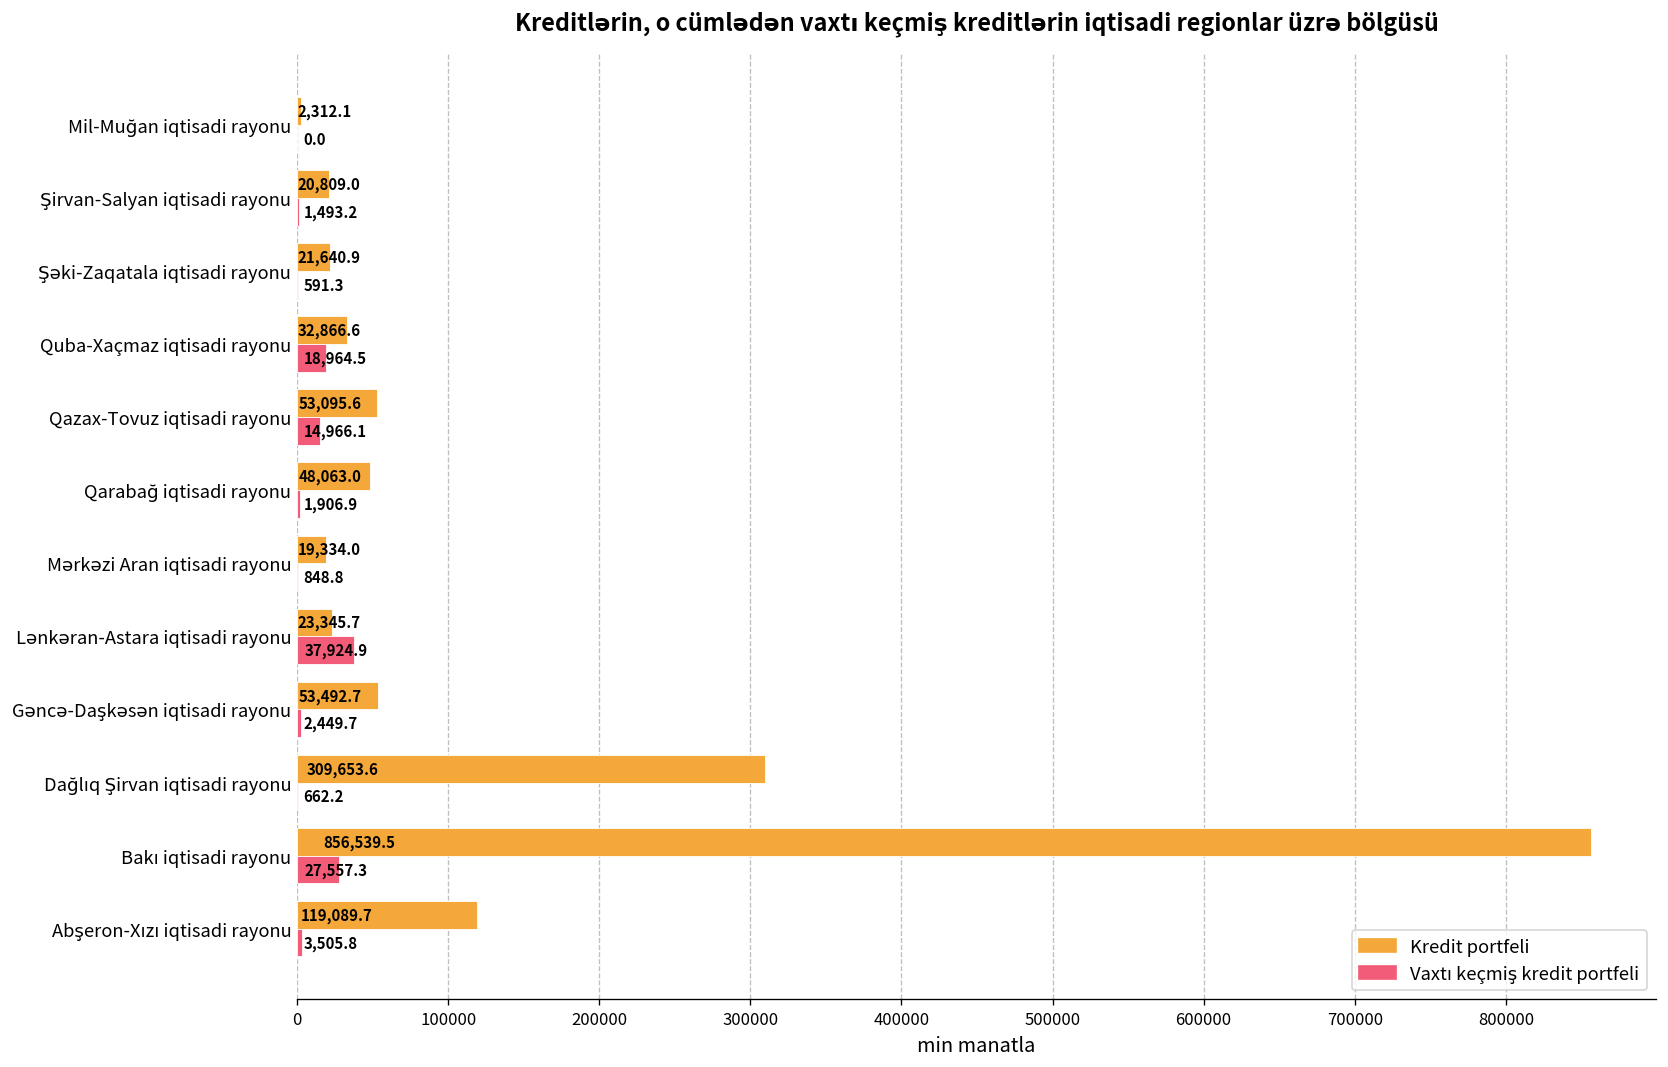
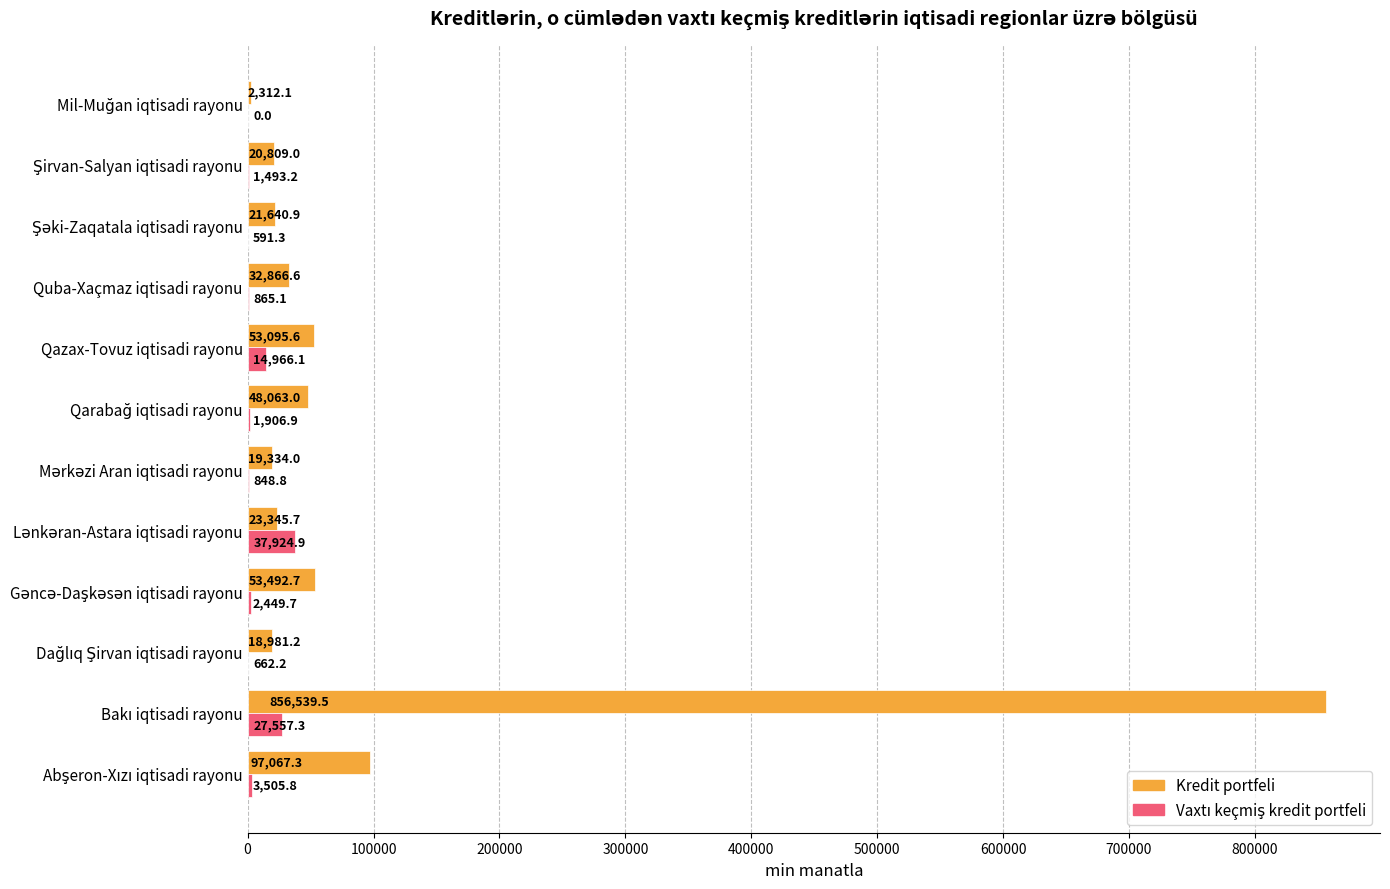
  {
    "Kredit portfeli": {
      "Mil-Muğan iqtisadi rayonu": "2,312.1",
      "Şirvan-Salyan iqtisadi rayonu": "20,809.0",
      "Şəki-Zaqatala iqtisadi rayonu": "21,640.9",
      "Quba-Xaçmaz iqtisadi rayonu": "32,866.6",
      "Qazax-Tovuz iqtisadi rayonu": "53,095.6",
      "Qarabağ iqtisadi rayonu": "48,063.0",
      "Mərkəzi Aran iqtisadi rayonu": "19,334.0",
      "Lənkəran-Astara iqtisadi rayonu": "23,345.7",
      "Gəncə-Daşkəsən iqtisadi rayonu": "53,492.7",
-     "Dağlıq Şirvan iqtisadi rayonu": "309,653.6",
+     "Dağlıq Şirvan iqtisadi rayonu": "18,981.2",
      "Bakı iqtisadi rayonu": "856,539.5",
-     "Abşeron-Xızı iqtisadi rayonu": "119,089.7"
+     "Abşeron-Xızı iqtisadi rayonu": "97,067.3"
    },
    "Vaxtı keçmiş kredit portfeli": {
      "Mil-Muğan iqtisadi rayonu": "0.0",
      "Şirvan-Salyan iqtisadi rayonu": "1,493.2",
      "Şəki-Zaqatala iqtisadi rayonu": "591.3",
-     "Quba-Xaçmaz iqtisadi rayonu": "18,964.5",
+     "Quba-Xaçmaz iqtisadi rayonu": "865.1",
      "Qazax-Tovuz iqtisadi rayonu": "14,966.1",
      "Qarabağ iqtisadi rayonu": "1,906.9",
      "Mərkəzi Aran iqtisadi rayonu": "848.8",
      "Lənkəran-Astara iqtisadi rayonu": "37,924.9",
      "Gəncə-Daşkəsən iqtisadi rayonu": "2,449.7",
      "Dağlıq Şirvan iqtisadi rayonu": "662.2",
      "Bakı iqtisadi rayonu": "27,557.3",
      "Abşeron-Xızı iqtisadi rayonu": "3,505.8"
    }
  }
